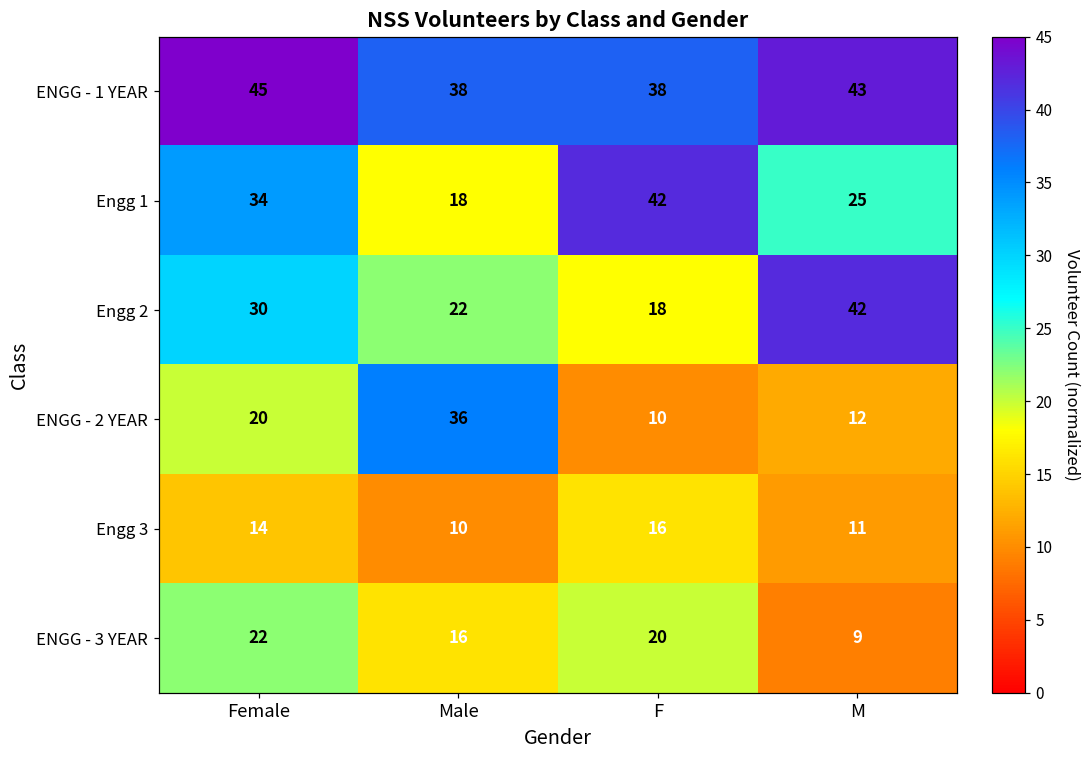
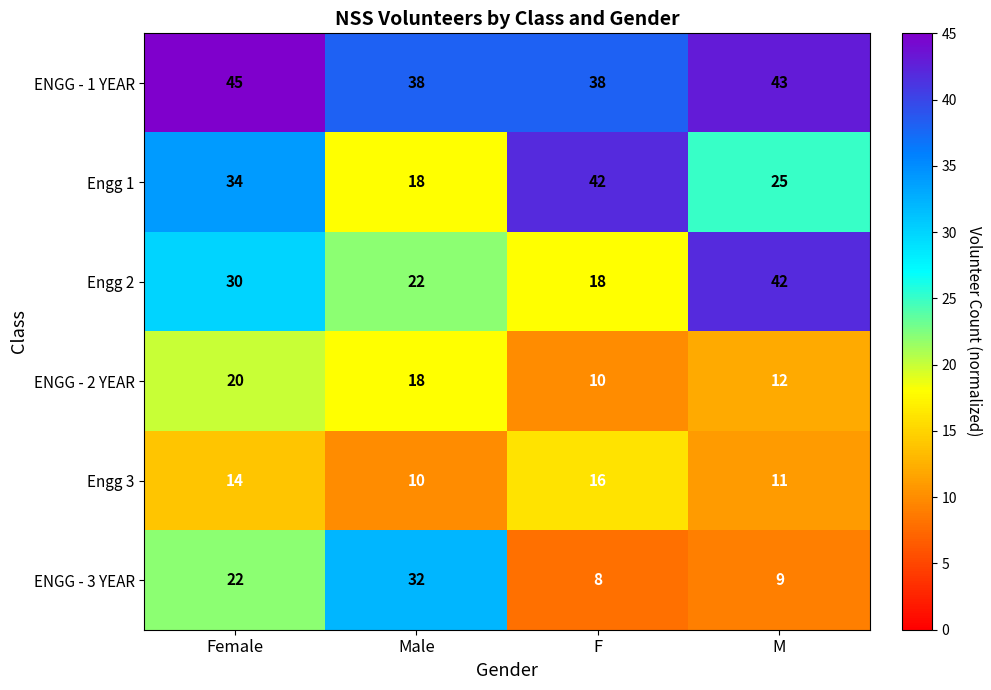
  {
    "ENGG - 1 YEAR": {
      "Female": 45,
      "Male": 38,
      "F": 38,
      "M": 43
    },
    "Engg 1": {
      "Female": 34,
      "Male": 18,
      "F": 42,
      "M": 25
    },
    "Engg 2": {
      "Female": 30,
      "Male": 22,
      "F": 18,
      "M": 42
    },
    "ENGG - 2 YEAR": {
      "Female": 20,
-     "Male": 36,
+     "Male": 18,
      "F": 10,
      "M": 12
    },
    "Engg 3": {
      "Female": 14,
      "Male": 10,
      "F": 16,
      "M": 11
    },
    "ENGG - 3 YEAR": {
      "Female": 22,
-     "Male": 16,
-     "F": 20,
+     "Male": 32,
+     "F": 8,
      "M": 9
    }
  }
